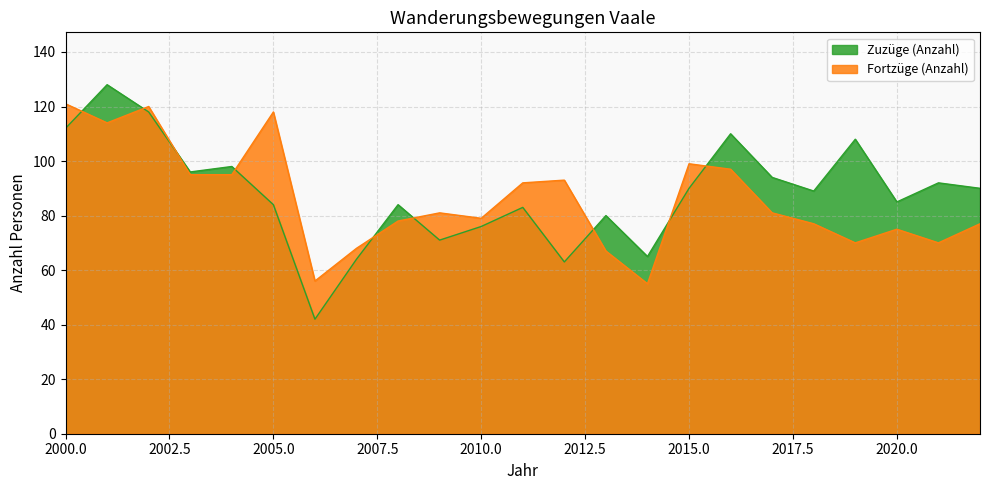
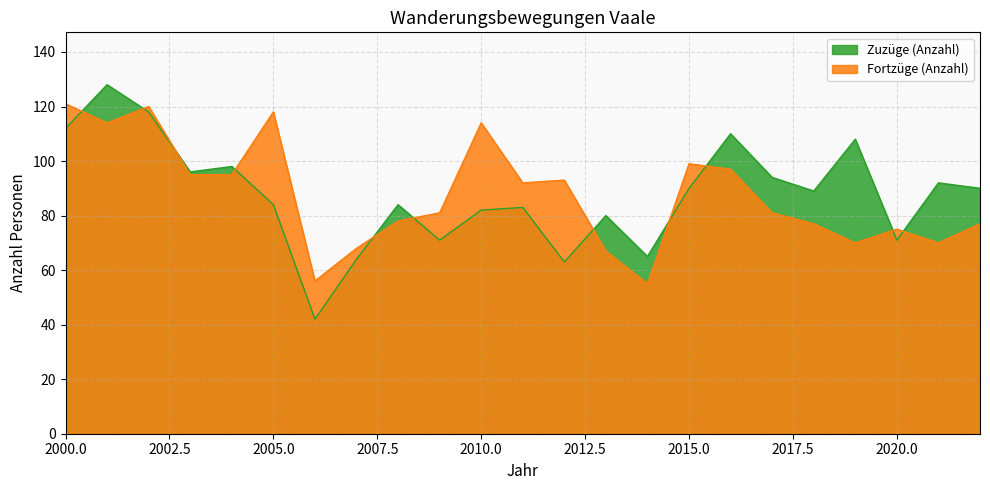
  {
    "Zuzüge (Anzahl)": {
      "2000.0": 112,
      "2005.0": 84,
-     "2010.0": 76,
+     "2010.0": 82,
      "2015.0": 90,
-     "2020.0": 85
+     "2020.0": 71
    },
    "Fortzüge (Anzahl)": {
      "2000.0": 121,
      "2005.0": 118,
-     "2010.0": 79,
+     "2010.0": 114,
      "2015.0": 99,
      "2020.0": 75
    }
  }
